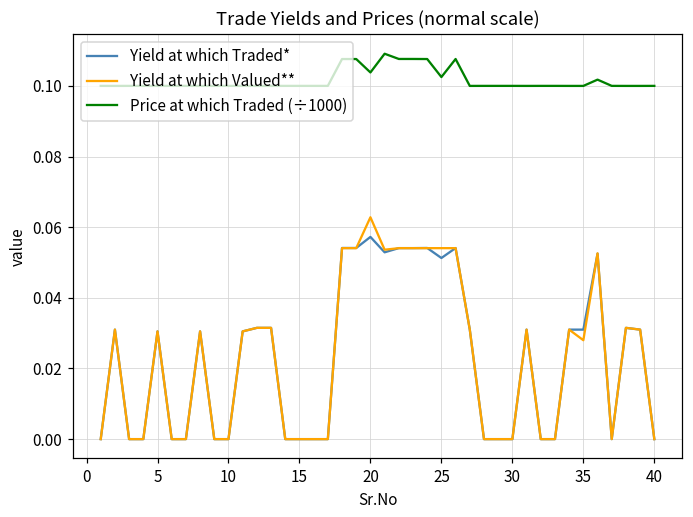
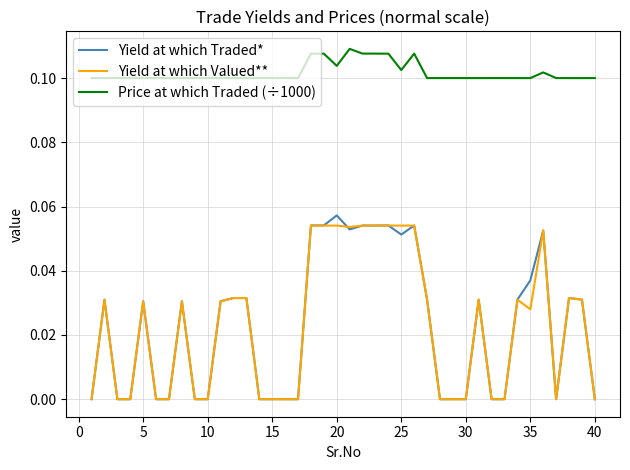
  {
    "Yield at which Traded*": {
      "20": 0.057,
      "25": 0.051,
-     "35": 0.031
+     "35": 0.037
    },
    "Yield at which Valued**": {
-     "20": 0.063,
+     "20": 0.054,
      "25": 0.054,
      "35": 0.028
    },
    "Price at which Traded (÷1000)": {
      "20": 0.104,
      "25": 0.103,
      "30": 0.100,
      "35": 0.100,
      "40": 0.100
    }
  }
